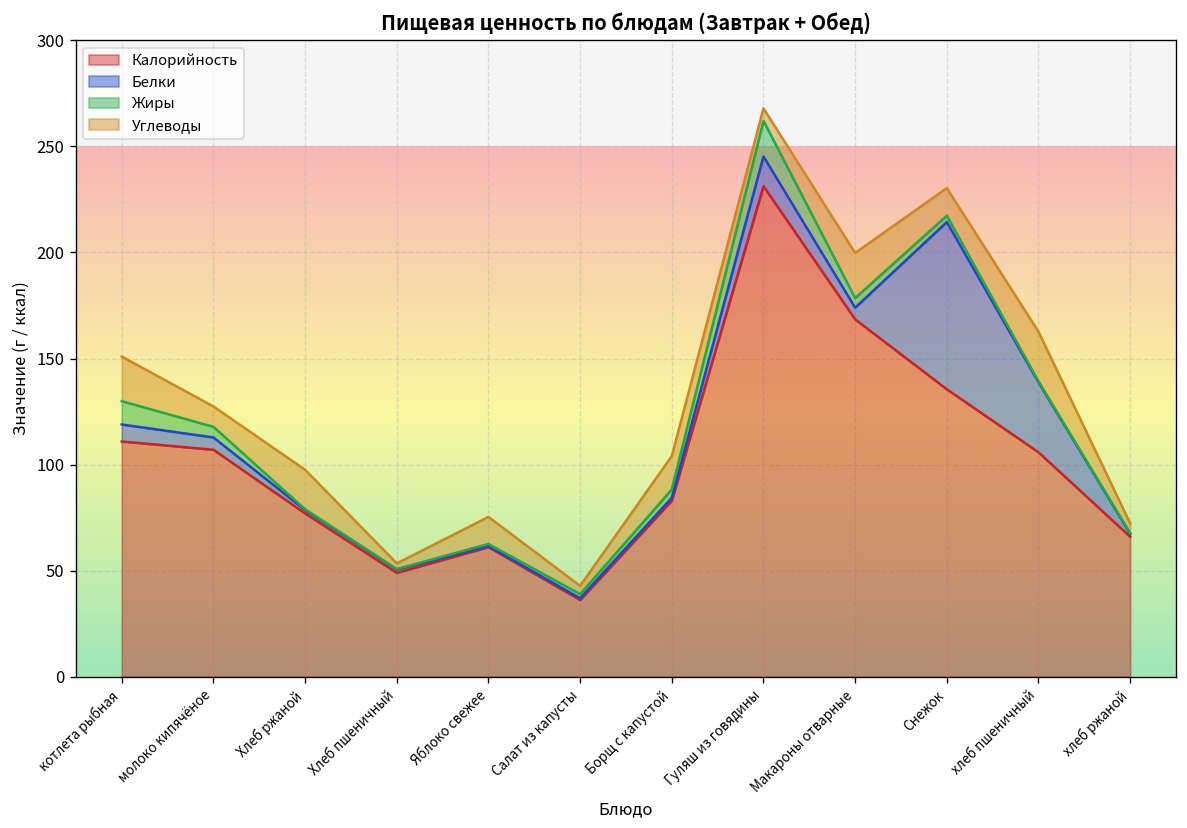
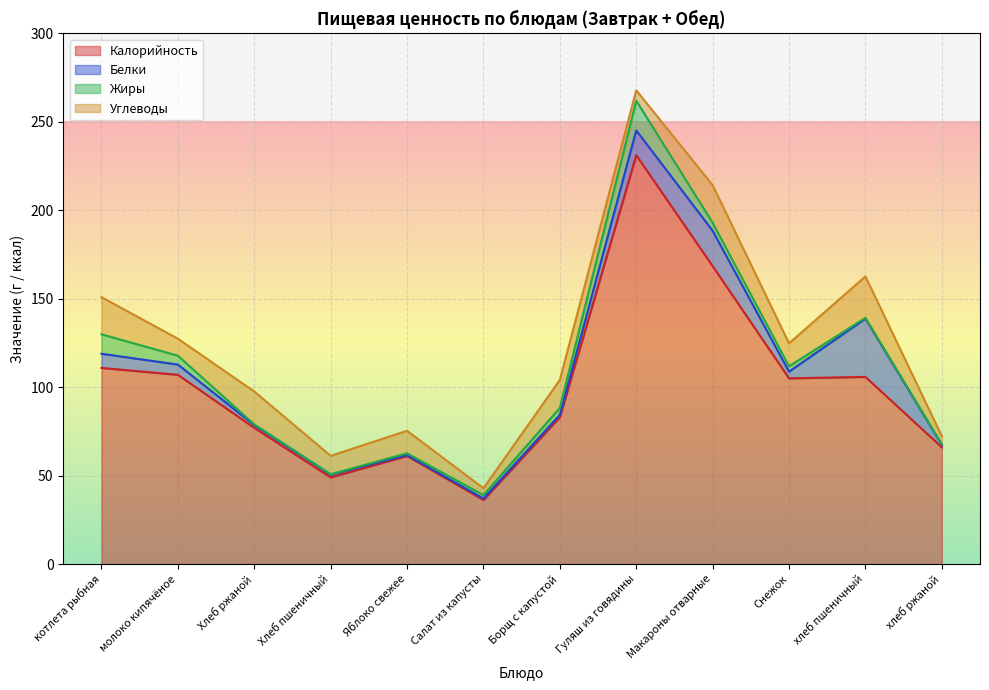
  {
    "Калорийность": {
      "котлета рыбная": 111,
      "молоко кипячёное": 107,
      "Хлеб ржаной": 77,
      "Хлеб пшеничный": 49,
      "Гуляш из говядины": 231,
      "Макароны отварные": 168,
-     "Снежок": 136,
+     "Снежок": 105,
      "хлеб пшеничный": 106
    },
    "Белки": {
      "котлета рыбная": 8,
      "молоко кипячёное": 6,
      "Гуляш из говядины": 14,
-     "Макароны отварные": 6,
-     "Снежок": 79
+     "Макароны отварные": 20,
+     "Снежок": 4
    },
    "Жиры": {
      "котлета рыбная": 11,
      "молоко кипячёное": 5,
      "Салат из капусты": 2,
      "Борщ с капустой": 4,
      "Гуляш из говядины": 17,
      "Макароны отварные": 5,
      "Снежок": 3
    },
    "Углеводы": {
      "котлета рыбная": 21,
      "молоко кипячёное": 10,
      "Хлеб ржаной": 19,
-     "Хлеб пшеничный": 3,
+     "Хлеб пшеничный": 10,
      "Яблоко свежее": 13,
      "Салат из капусты": 4,
      "Борщ с капустой": 16,
      "Гуляш из говядины": 6,
      "Макароны отварные": 21,
      "Снежок": 13,
      "хлеб пшеничный": 23,
      "хлеб ржаной": 5
    }
  }
